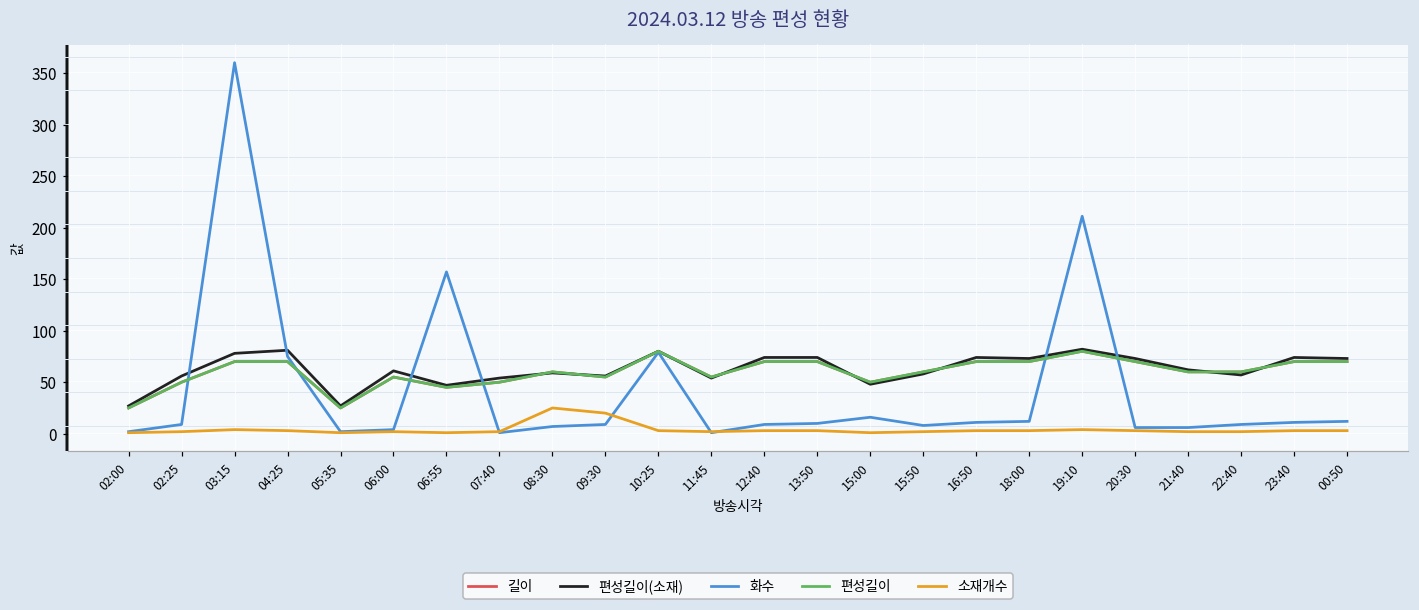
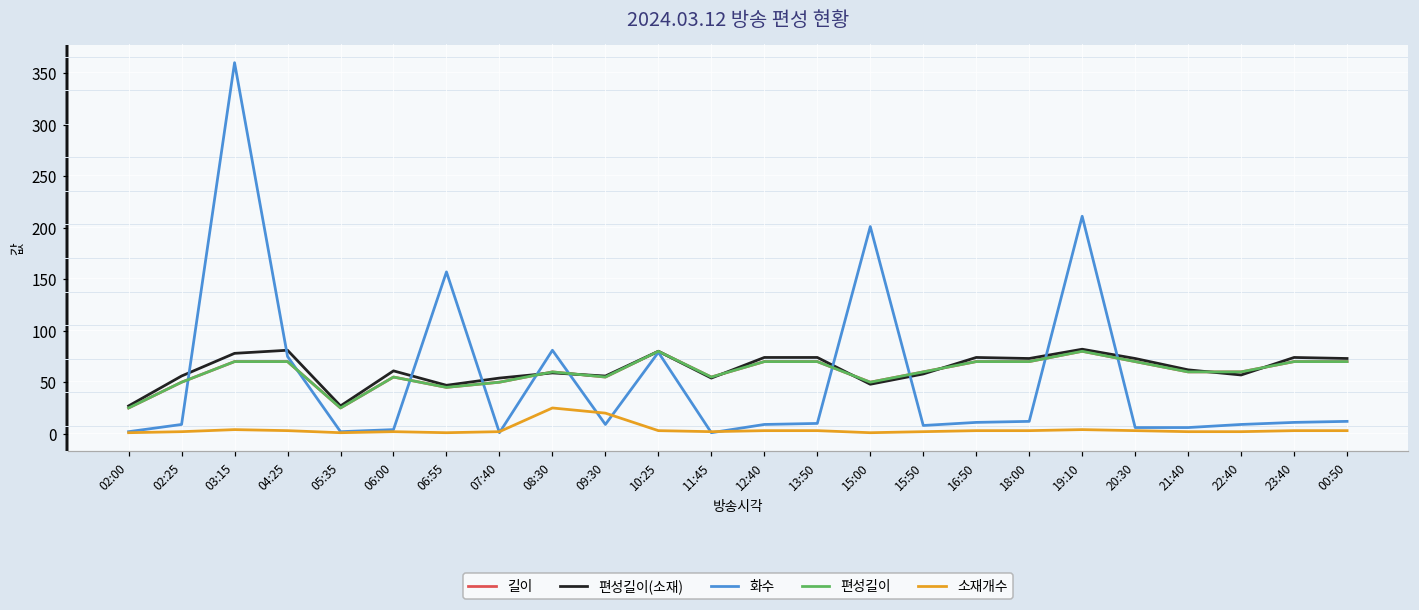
  {
    "편성길이": {
      "02:25": 50,
      "03:15": 70,
      "04:25": 70,
      "06:00": 60,
      "07:40": 50,
      "12:40": 70,
      "13:50": 70,
      "16:50": 70,
      "18:00": 70,
      "20:30": 70,
      "22:40": 60,
      "23:40": 70,
      "00:50": 70
    },
    "편성길이(소재)": {
      "02:25": 60,
      "03:15": 80,
      "04:25": 80,
      "06:00": 60,
      "07:40": 50,
      "12:40": 70,
      "13:50": 70,
      "16:50": 70,
      "18:00": 70,
      "20:30": 70,
      "22:40": 60,
      "23:40": 70,
      "00:50": 70
    },
    "화수": {
      "02:25": 10,
      "03:15": 360,
      "04:25": 80,
      "06:55": 160,
-     "08:30": 10,
+     "08:30": 80,
      "09:30": 10,
      "12:40": 10,
      "13:50": 10,
-     "15:00": 20,
+     "15:00": 200,
      "15:50": 10,
      "16:50": 10,
      "18:00": 10,
      "19:10": 210,
      "20:30": 10,
      "21:40": 10,
      "22:40": 10,
      "23:40": 10,
      "00:50": 10
    },
    "소재개수": {
      "02:25": 0,
      "03:15": 0,
      "04:25": 0,
      "06:55": 0,
      "08:30": 30,
      "09:30": 20,
      "10:25": 0,
      "12:40": 0,
      "13:50": 0,
      "15:00": 0,
      "15:50": 0,
      "16:50": 0,
      "18:00": 0,
      "19:10": 0,
      "20:30": 0,
      "21:40": 0,
      "22:40": 0,
      "23:40": 0,
      "00:50": 0
    }
  }
